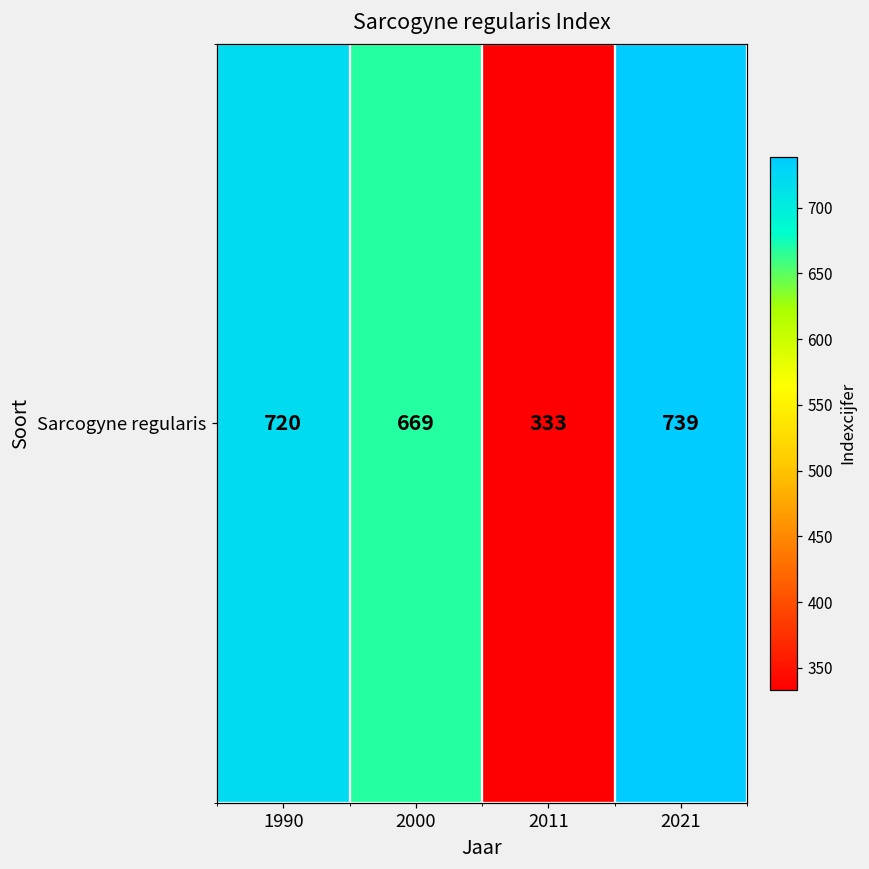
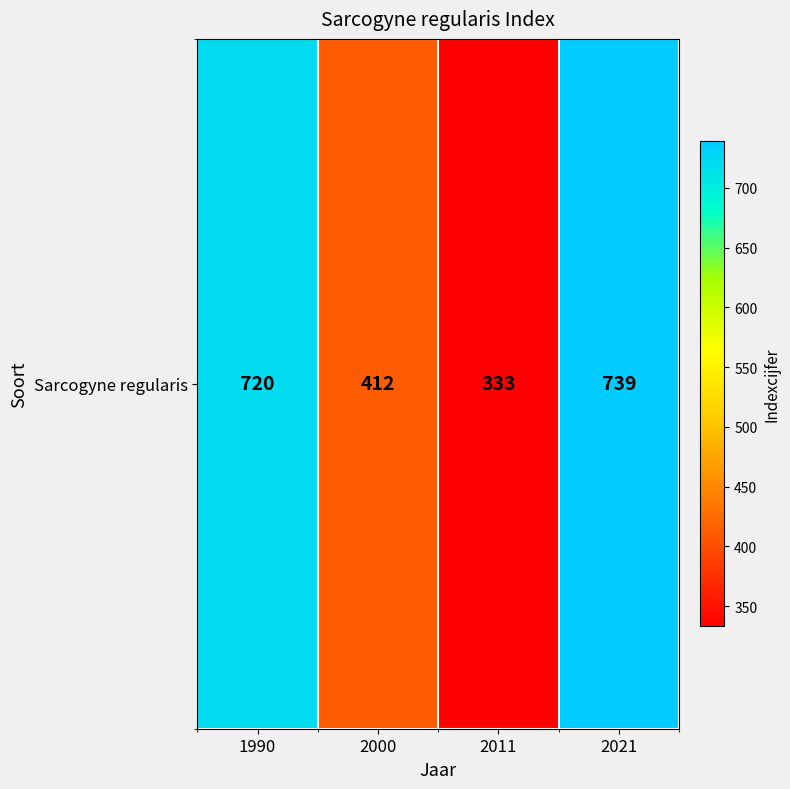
  {
    "Sarcogyne regularis": {
      "1990": 720,
-     "2000": 669,
+     "2000": 412,
      "2011": 333,
      "2021": 739
    }
  }
